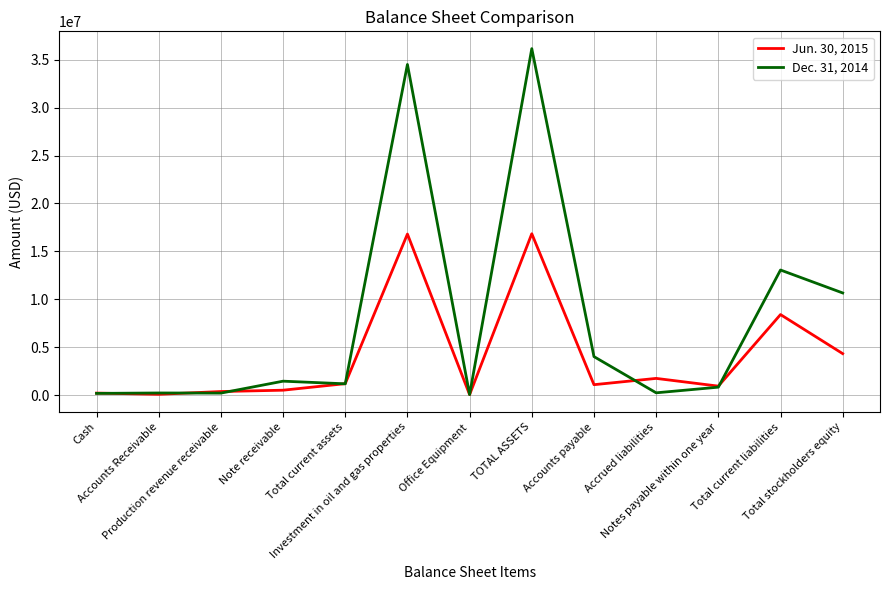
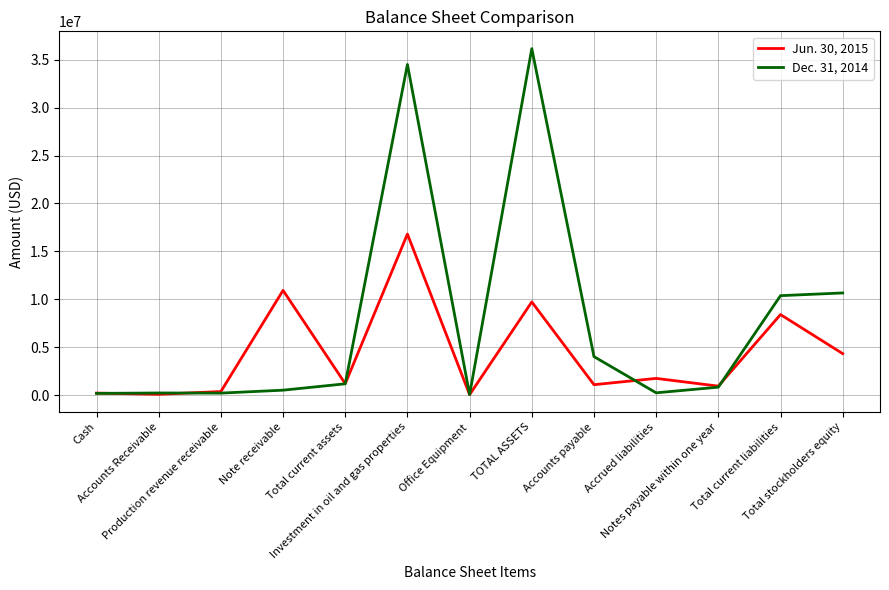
  {
    "Jun. 30, 2015": {
-     "Note receivable": 1000000,
+     "Note receivable": 11000000,
      "Investment in oil and gas properties": 17000000,
-     "TOTAL ASSETS": 17000000,
+     "TOTAL ASSETS": 10000000,
      "Accounts payable": 1000000,
      "Accrued liabilities": 2000000,
      "Total current liabilities": 8000000,
      "Total stockholders equity": 4000000
    },
    "Dec. 31, 2014": {
-     "Note receivable": 1500000,
+     "Note receivable": 500000,
      "Investment in oil and gas properties": 34000000,
      "TOTAL ASSETS": 36000000,
      "Accounts payable": 4000000,
      "Accrued liabilities": 0,
-     "Total current liabilities": 13000000,
+     "Total current liabilities": 10000000,
      "Total stockholders equity": 11000000
    }
  }
